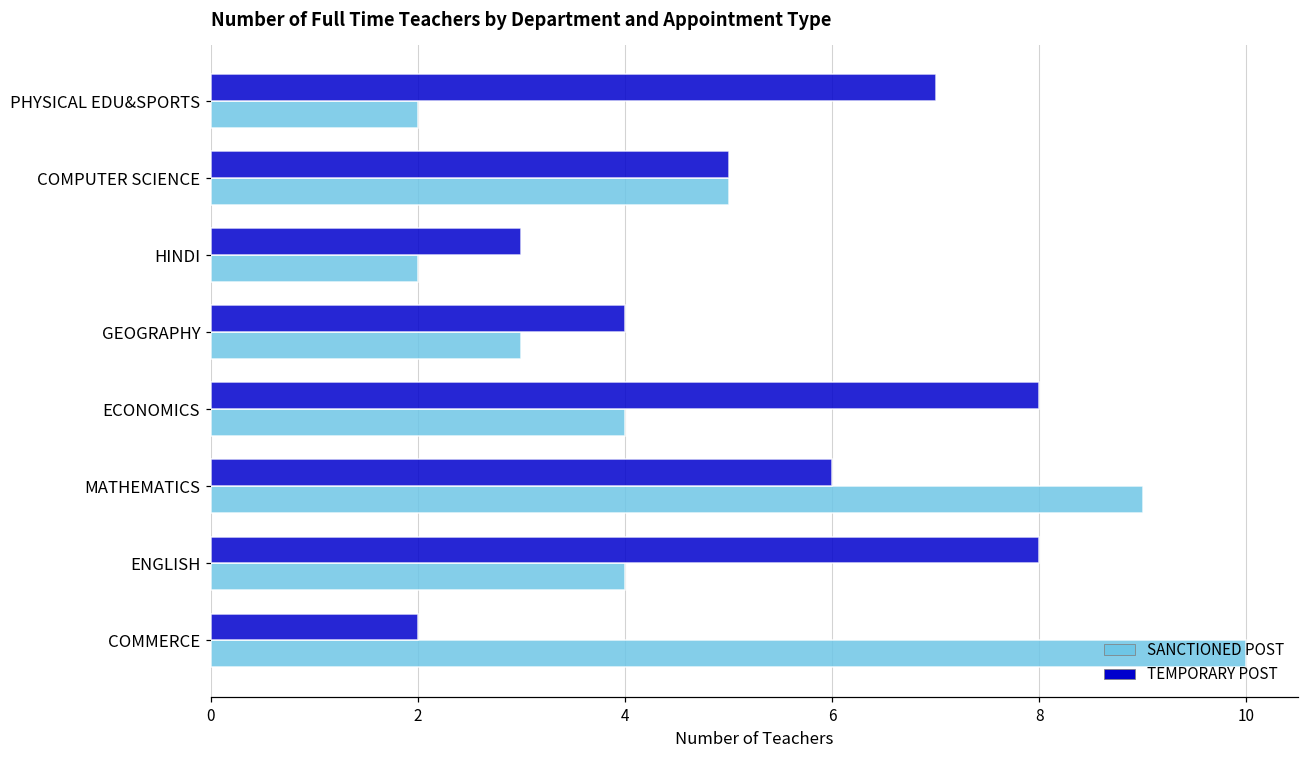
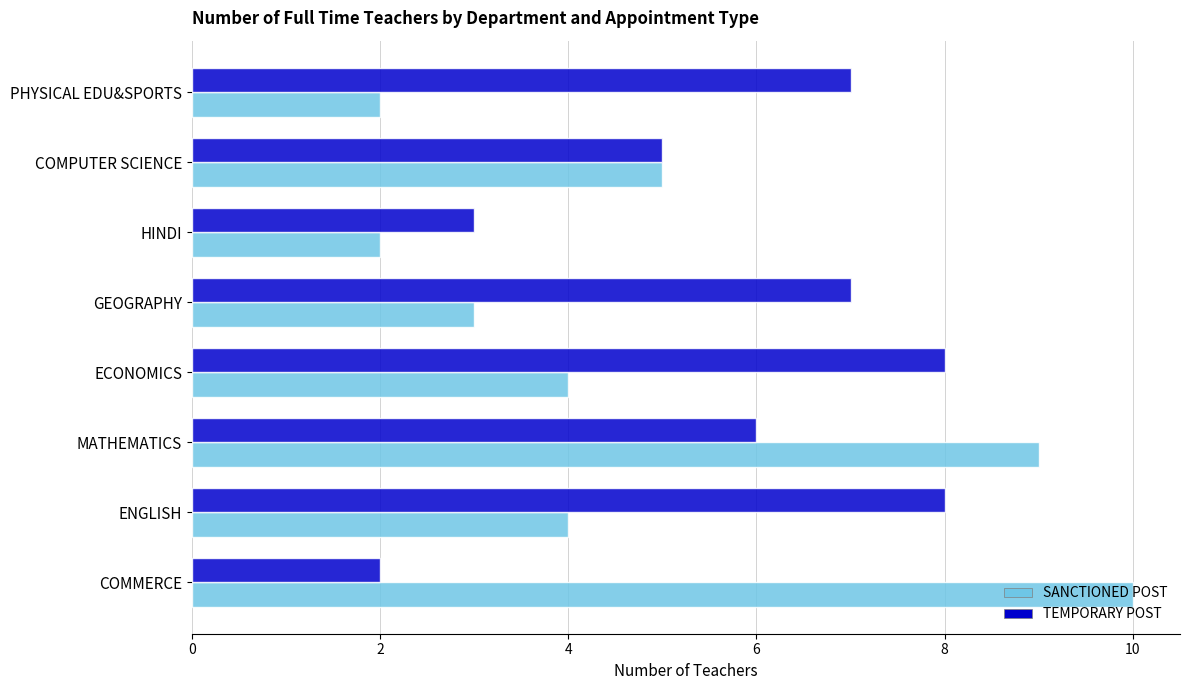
  {
    "SANCTIONED POST": {
      "PHYSICAL EDU&SPORTS": 2,
      "COMPUTER SCIENCE": 5,
      "HINDI": 2,
      "GEOGRAPHY": 3,
      "ECONOMICS": 4,
      "MATHEMATICS": 9,
      "ENGLISH": 4,
      "COMMERCE": 10
    },
    "TEMPORARY POST": {
      "PHYSICAL EDU&SPORTS": 7,
      "COMPUTER SCIENCE": 5,
      "HINDI": 3,
-     "GEOGRAPHY": 4,
+     "GEOGRAPHY": 7,
      "ECONOMICS": 8,
      "MATHEMATICS": 6,
      "ENGLISH": 8,
      "COMMERCE": 2
    }
  }
